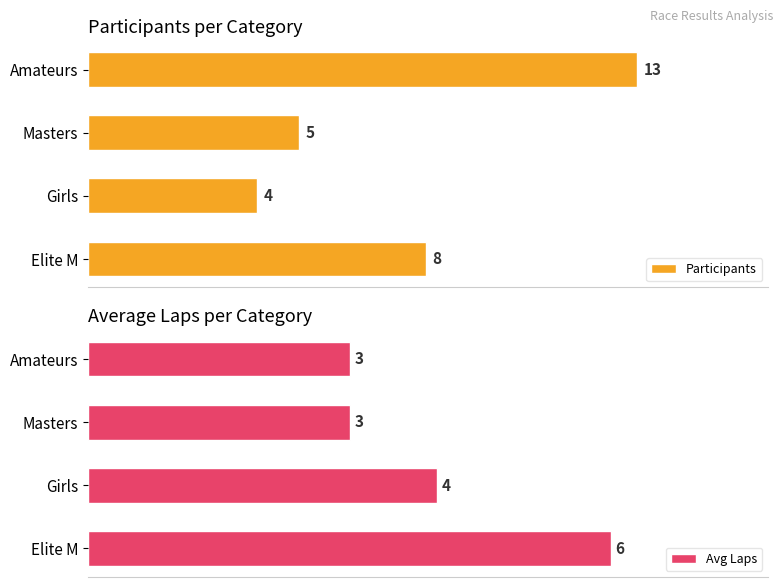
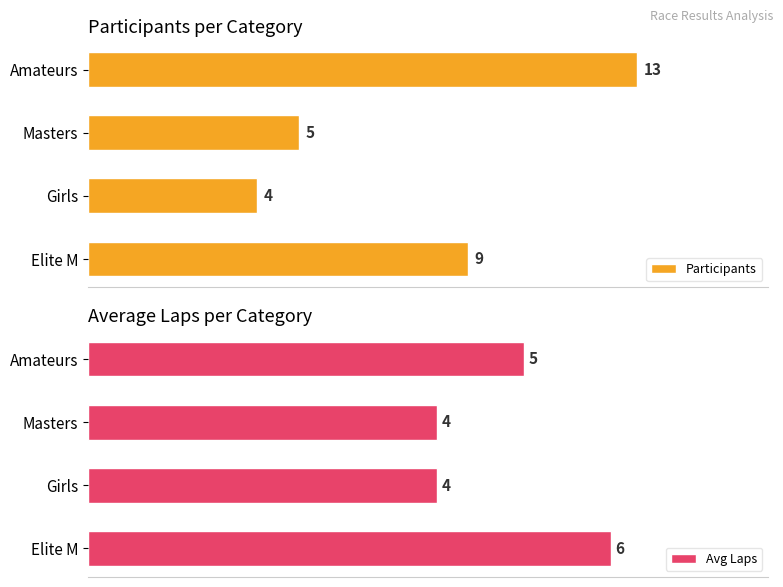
  {
    "Participants per Category": {
      "Amateurs": 13,
      "Masters": 5,
      "Girls": 4,
-     "Elite M": 8
+     "Elite M": 9
    },
    "Average Laps per Category": {
-     "Amateurs": 3,
-     "Masters": 3,
+     "Amateurs": 5,
+     "Masters": 4,
      "Girls": 4,
      "Elite M": 6
    }
  }
